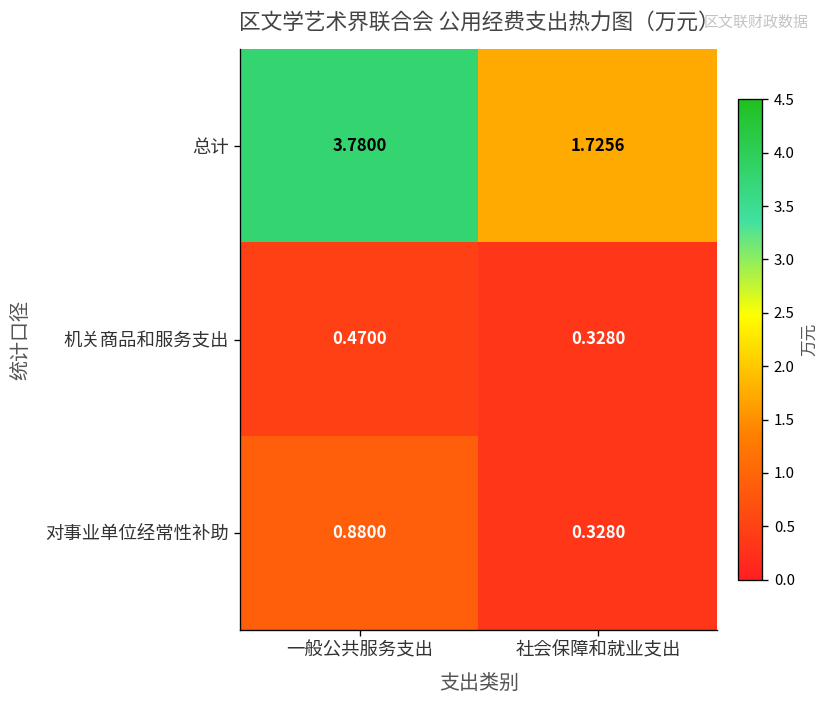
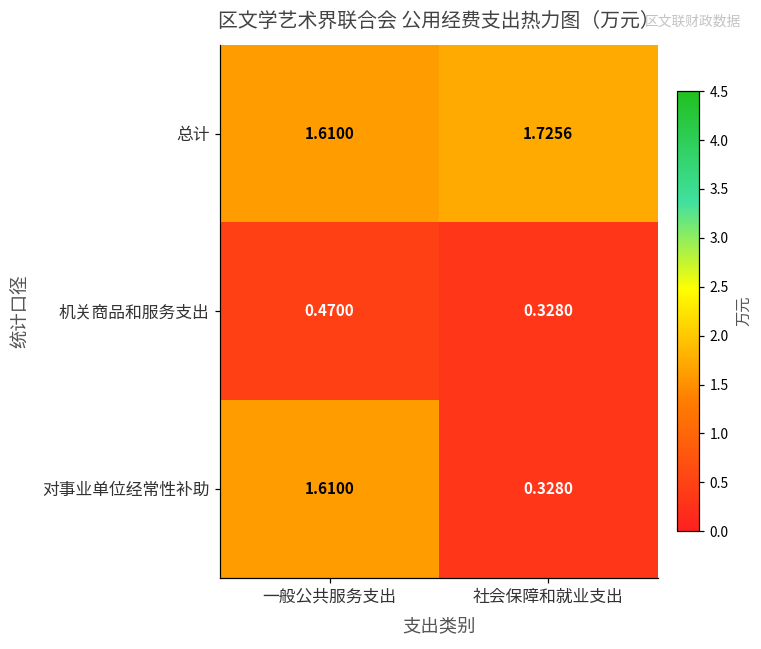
  {
    "总计": {
-     "一般公共服务支出": 3.7800,
+     "一般公共服务支出": 1.6100,
      "社会保障和就业支出": 1.7256
    },
    "机关商品和服务支出": {
      "一般公共服务支出": 0.4700,
      "社会保障和就业支出": 0.3280
    },
    "对事业单位经常性补助": {
-     "一般公共服务支出": 0.8800,
+     "一般公共服务支出": 1.6100,
      "社会保障和就业支出": 0.3280
    }
  }
